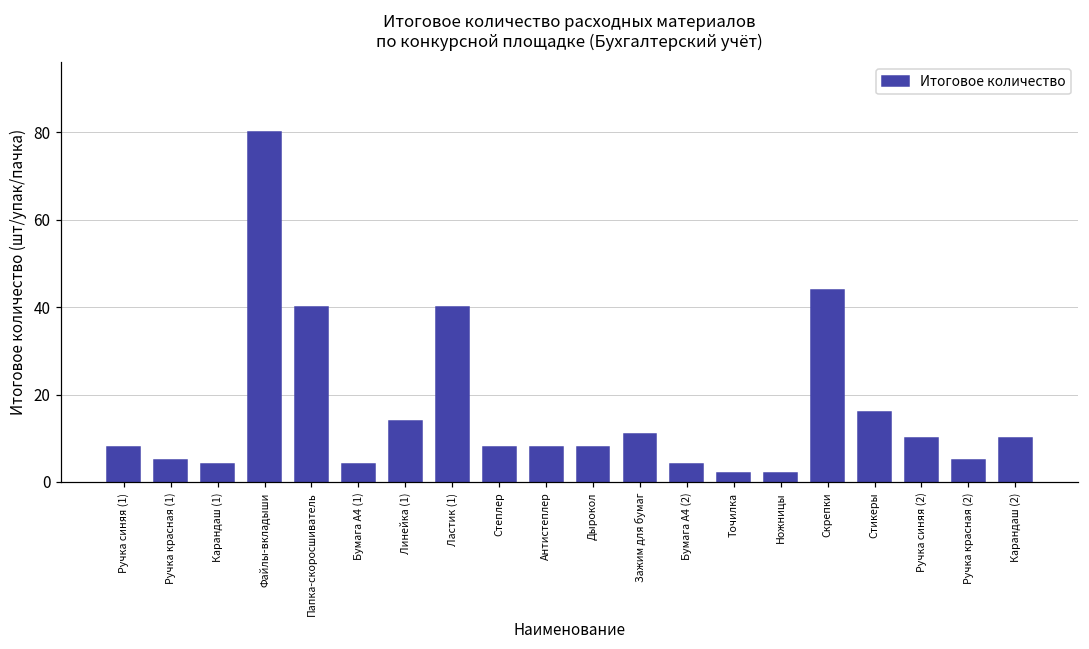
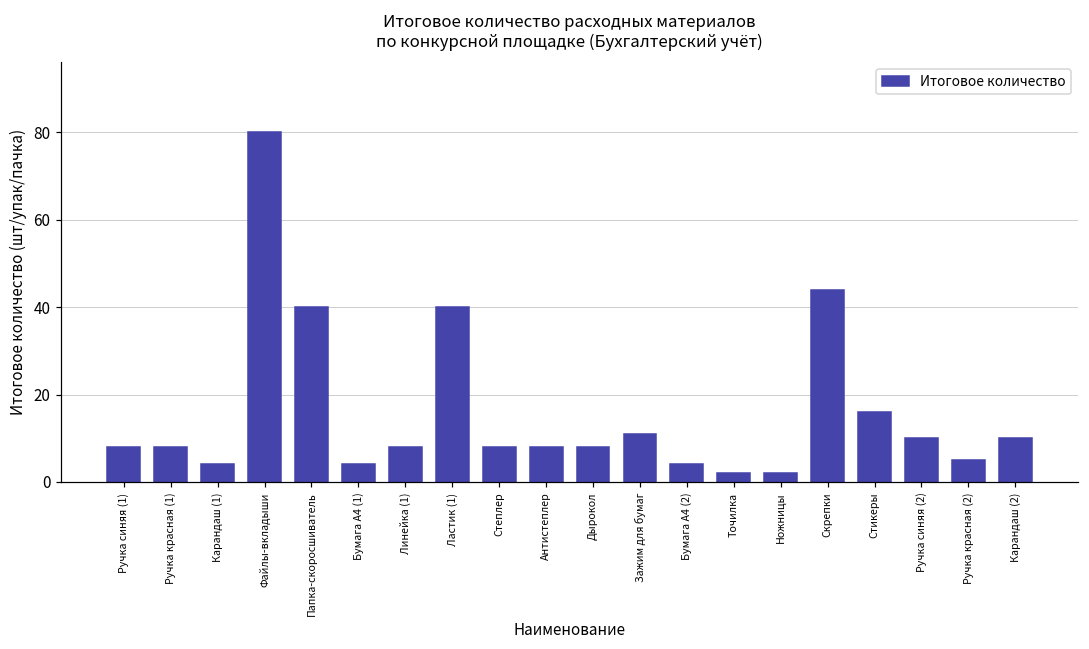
  {
    "Ручка синяя (1)": 8,
-   "Ручка красная (1)": 5,
+   "Ручка красная (1)": 8,
    "Карандаш (1)": 4,
    "Файлы-вкладыши": 80,
    "Папка-скоросшиватель": 40,
    "Бумага А4 (1)": 4,
-   "Линейка (1)": 14,
+   "Линейка (1)": 8,
    "Ластик (1)": 40,
    "Степлер": 8,
    "Антистеплер": 8,
    "Дырокол": 8,
    "Зажим для бумаг": 11,
    "Бумага А4 (2)": 4,
    "Точилка": 2,
    "Ножницы": 2,
    "Скрепки": 44,
    "Стикеры": 16,
    "Ручка синяя (2)": 10,
    "Ручка красная (2)": 5,
    "Карандаш (2)": 10
  }
